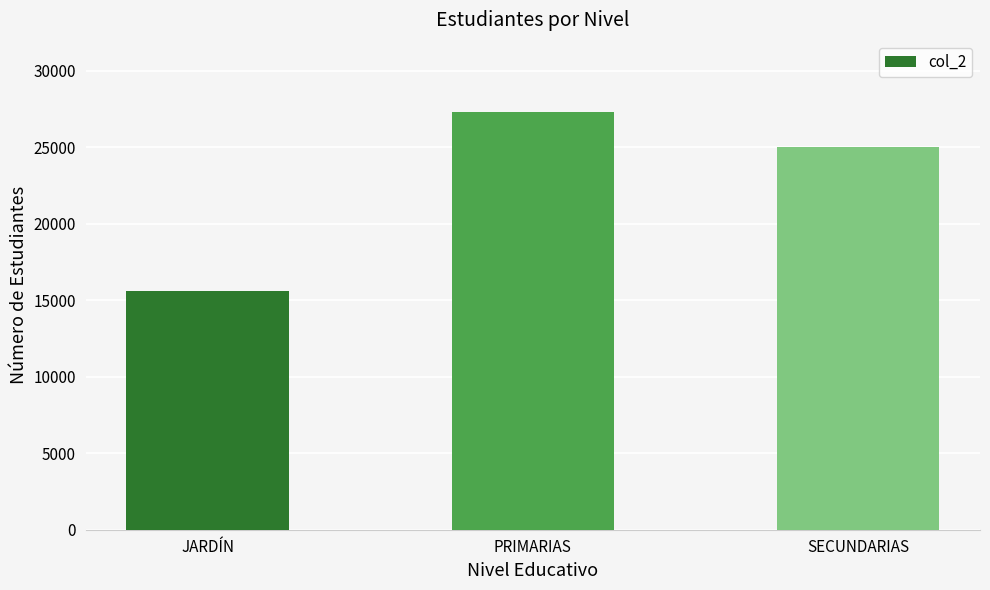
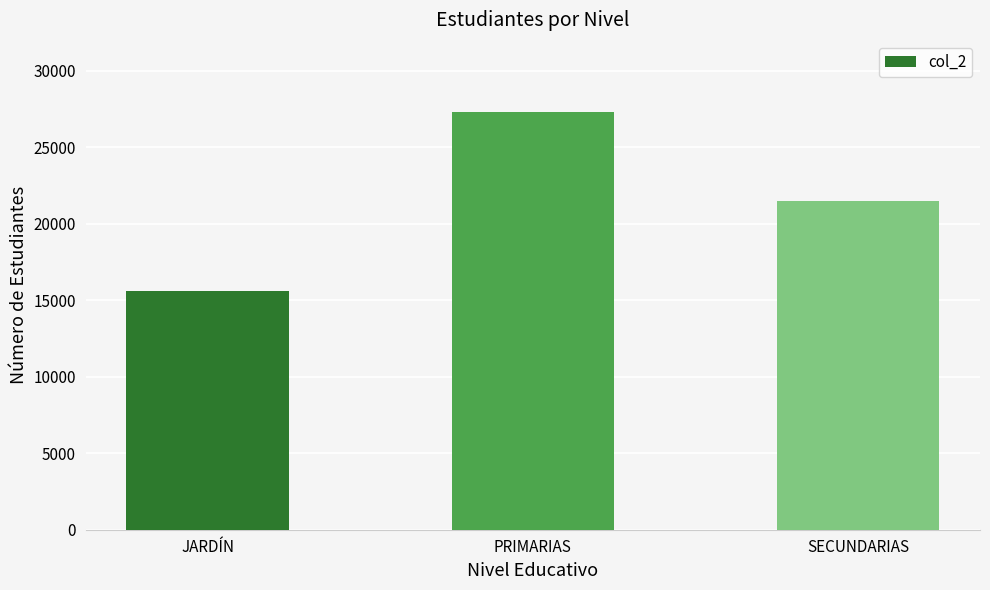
  {
    "JARDÍN": 15600,
    "PRIMARIAS": 27300,
-   "SECUNDARIAS": 25000
+   "SECUNDARIAS": 21500
  }
